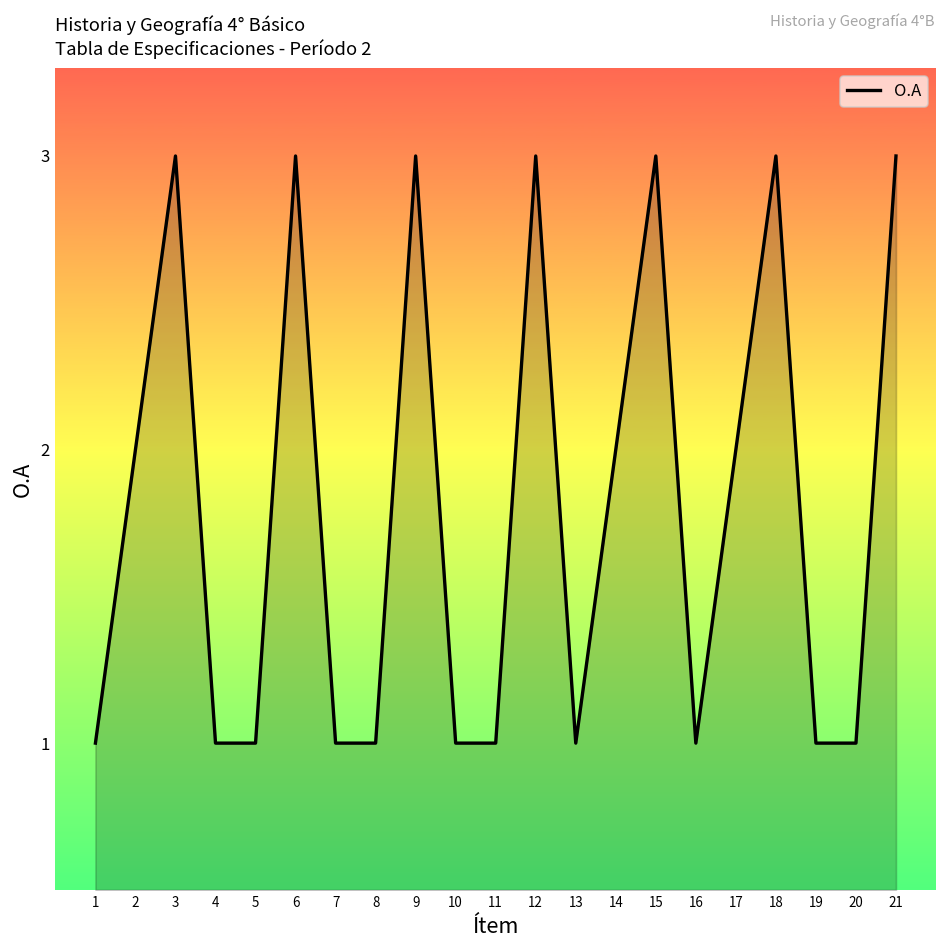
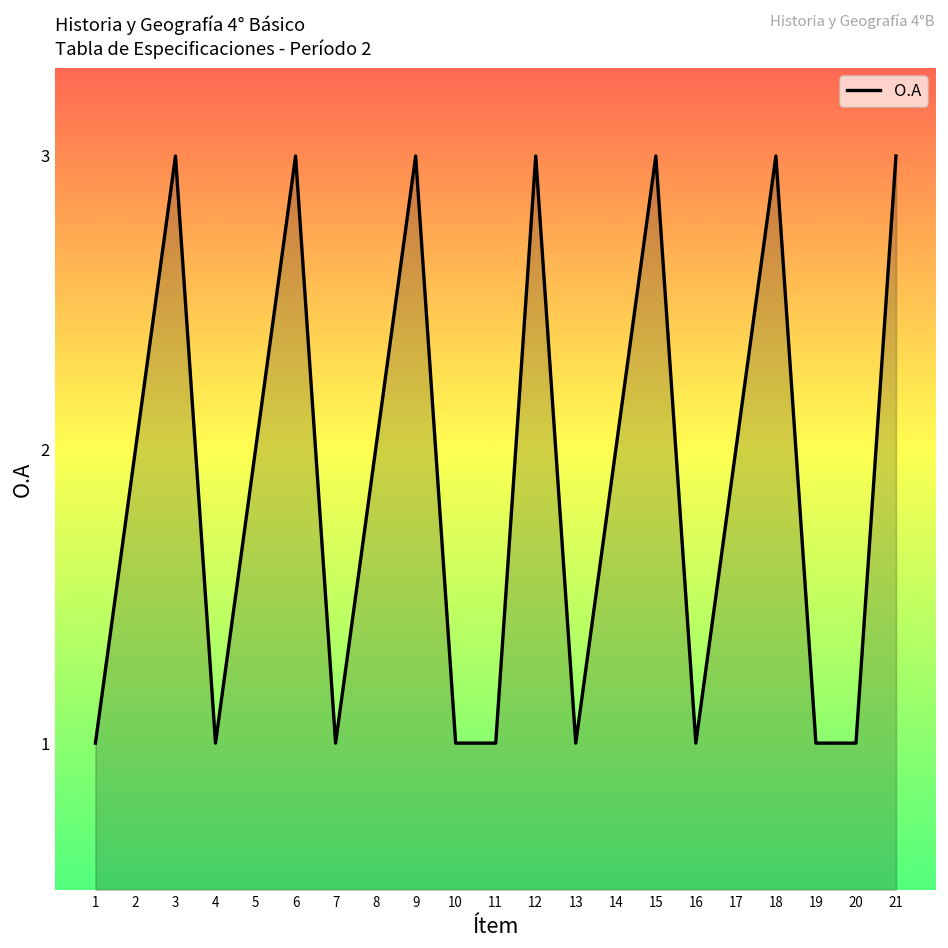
  {
    "1": 1,
    "2": 2,
    "3": 3,
    "4": 1,
-   "5": 1,
+   "5": 2,
    "6": 3,
    "7": 1,
-   "8": 1,
+   "8": 2,
    "9": 3,
    "10": 1,
    "11": 1,
    "12": 3,
    "13": 1,
    "14": 2,
    "15": 3,
    "16": 1,
    "17": 2,
    "18": 3,
    "19": 1,
    "20": 1,
    "21": 3
  }
